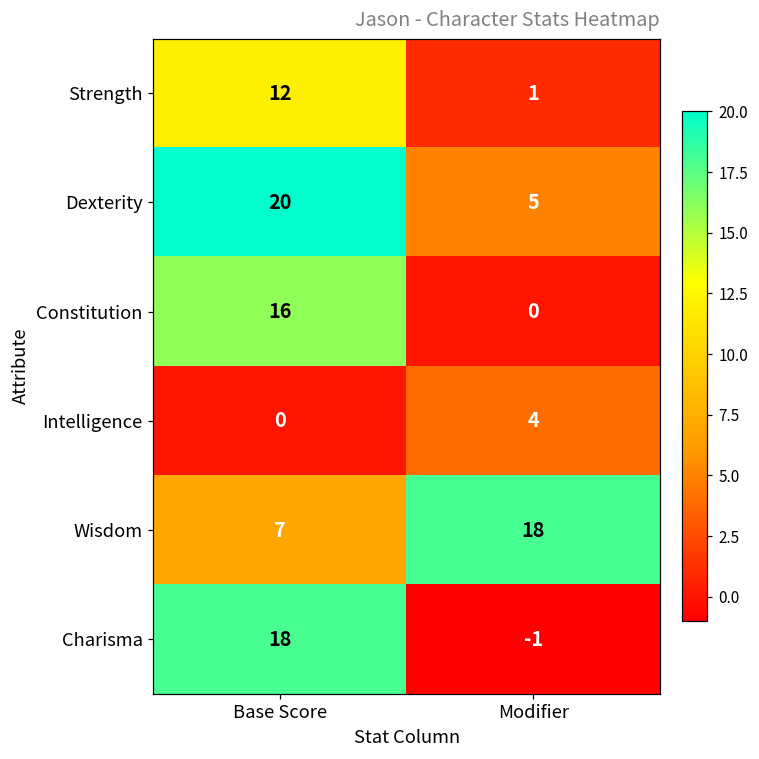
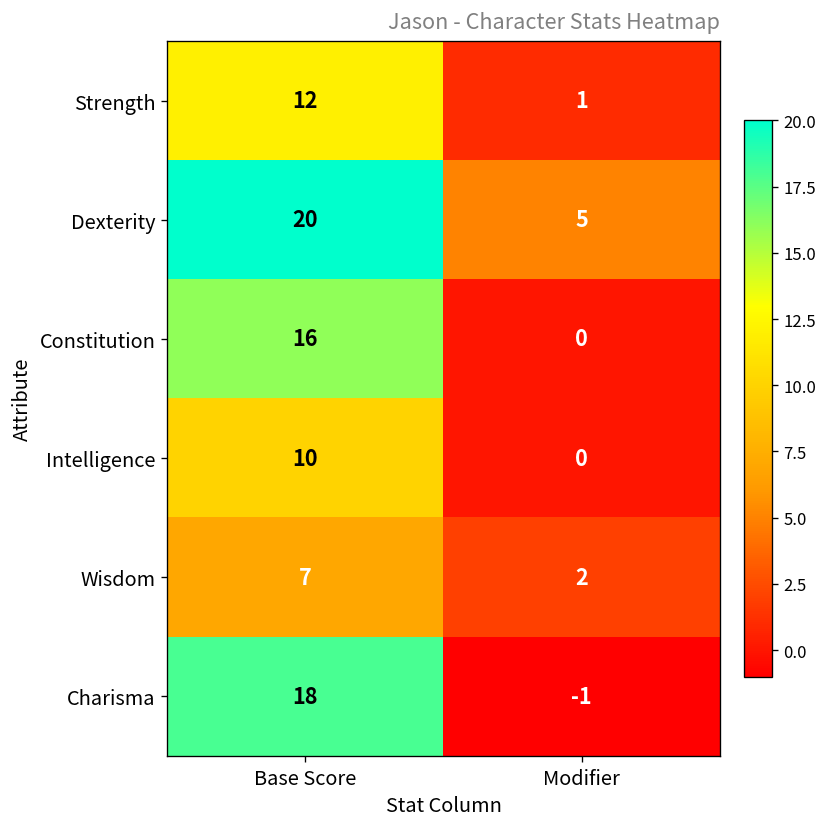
  {
    "Strength": {
      "Base Score": 12,
      "Modifier": 1
    },
    "Dexterity": {
      "Base Score": 20,
      "Modifier": 5
    },
    "Constitution": {
      "Base Score": 16,
      "Modifier": 0
    },
    "Intelligence": {
-     "Base Score": 0,
-     "Modifier": 4
+     "Base Score": 10,
+     "Modifier": 0
    },
    "Wisdom": {
      "Base Score": 7,
-     "Modifier": 18
+     "Modifier": 2
    },
    "Charisma": {
      "Base Score": 18,
      "Modifier": -1
    }
  }
